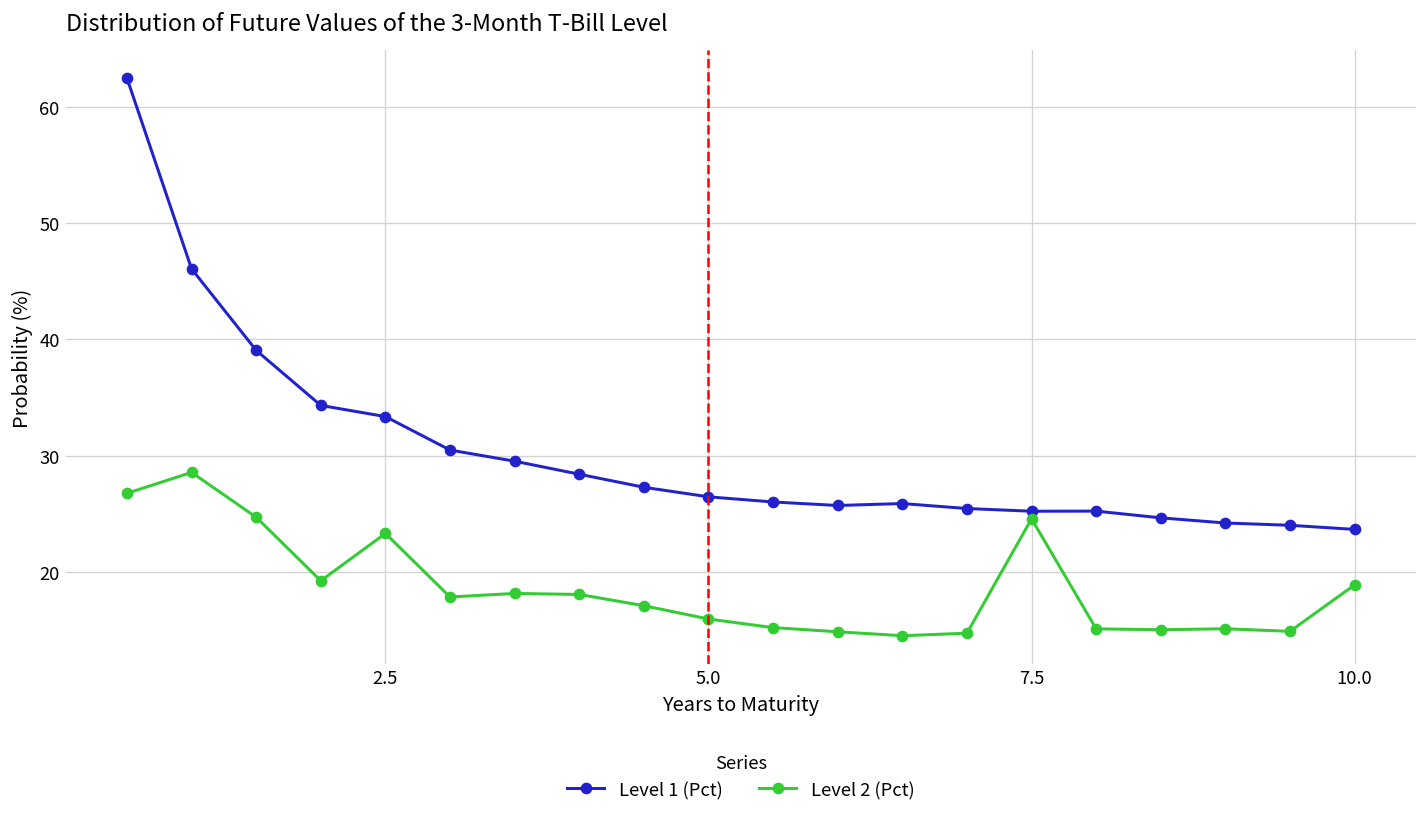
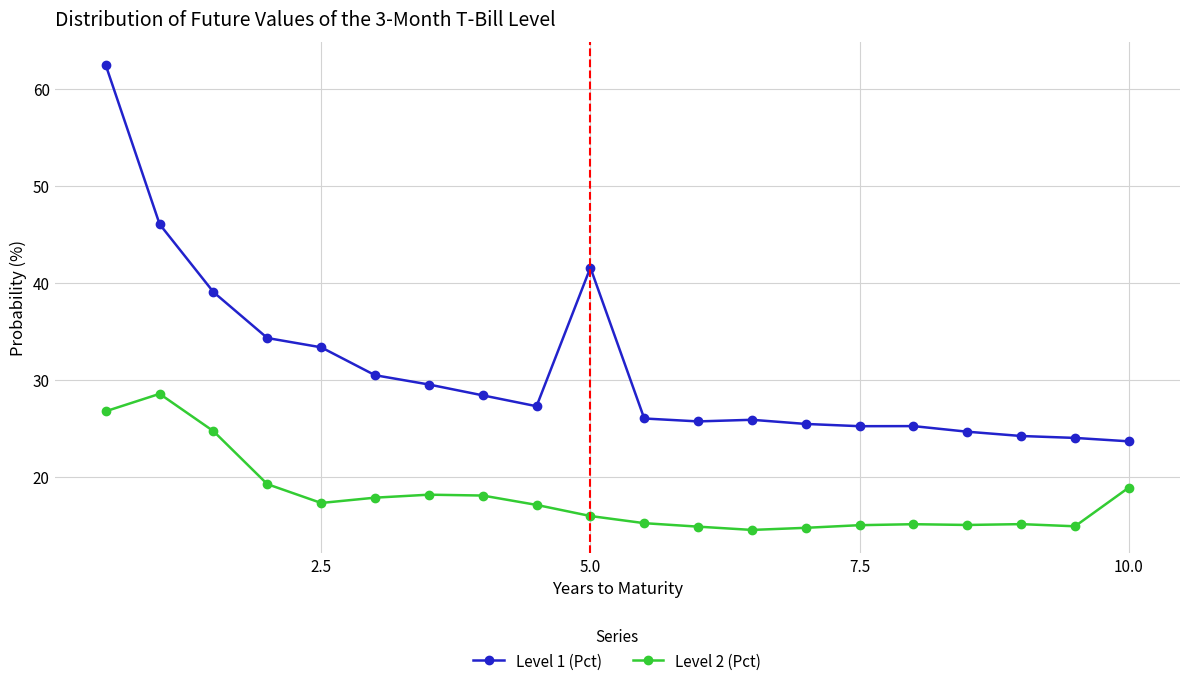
  {
    "Level 1 (Pct)": {
      "2.5": 33,
-     "5.0": 26,
+     "5.0": 42,
      "7.5": 25,
      "10.0": 24
    },
    "Level 2 (Pct)": {
-     "2.5": 23,
+     "2.5": 17,
      "5.0": 16,
-     "7.5": 25,
+     "7.5": 15,
      "10.0": 19
    }
  }
